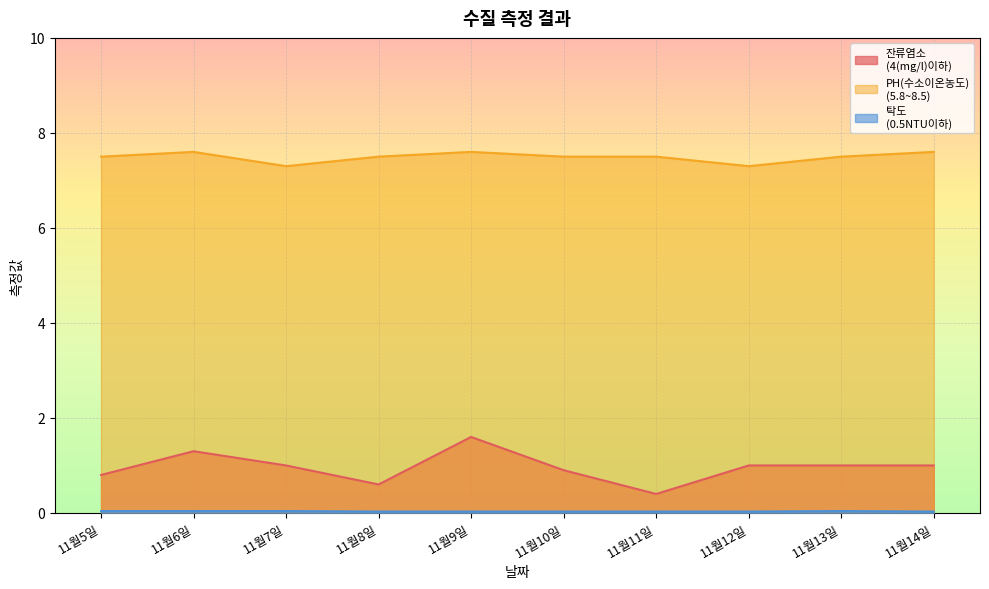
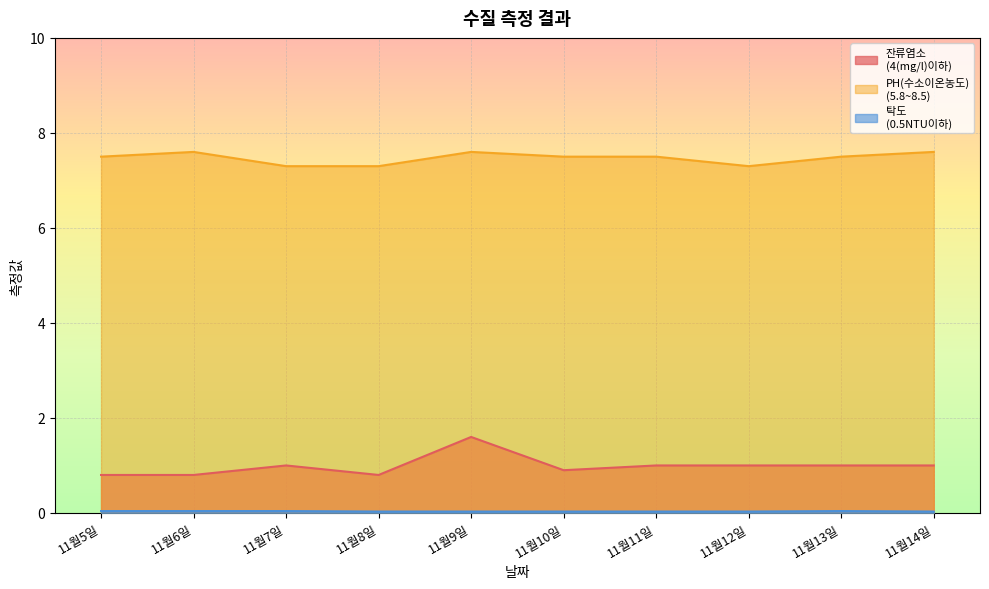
  {
    "잔류염소 (4(mg/l)이하)": {
      "11월5일": 0.8,
-     "11월6일": 1.3,
+     "11월6일": 0.8,
      "11월7일": 1.0,
-     "11월8일": 0.6,
+     "11월8일": 0.8,
      "11월9일": 1.6,
      "11월10일": 0.9,
-     "11월11일": 0.4,
+     "11월11일": 1.0,
      "11월12일": 1.0,
      "11월13일": 1.0,
      "11월14일": 1.0
    },
    "PH(수소이온농도) (5.8~8.5)": {
      "11월5일": 7.5,
      "11월6일": 7.6,
      "11월7일": 7.3,
-     "11월8일": 7.5,
+     "11월8일": 7.3,
      "11월9일": 7.6,
      "11월10일": 7.5,
      "11월11일": 7.5,
      "11월12일": 7.3,
      "11월13일": 7.5,
      "11월14일": 7.6
    },
    "탁도 (0.5NTU이하)": {
      "11월5일": 0.0,
      "11월6일": 0.0,
      "11월7일": 0.0,
      "11월8일": 0.0,
      "11월9일": 0.0,
      "11월10일": 0.0,
      "11월11일": 0.0,
      "11월12일": 0.0,
      "11월13일": 0.0,
      "11월14일": 0.0
    }
  }
